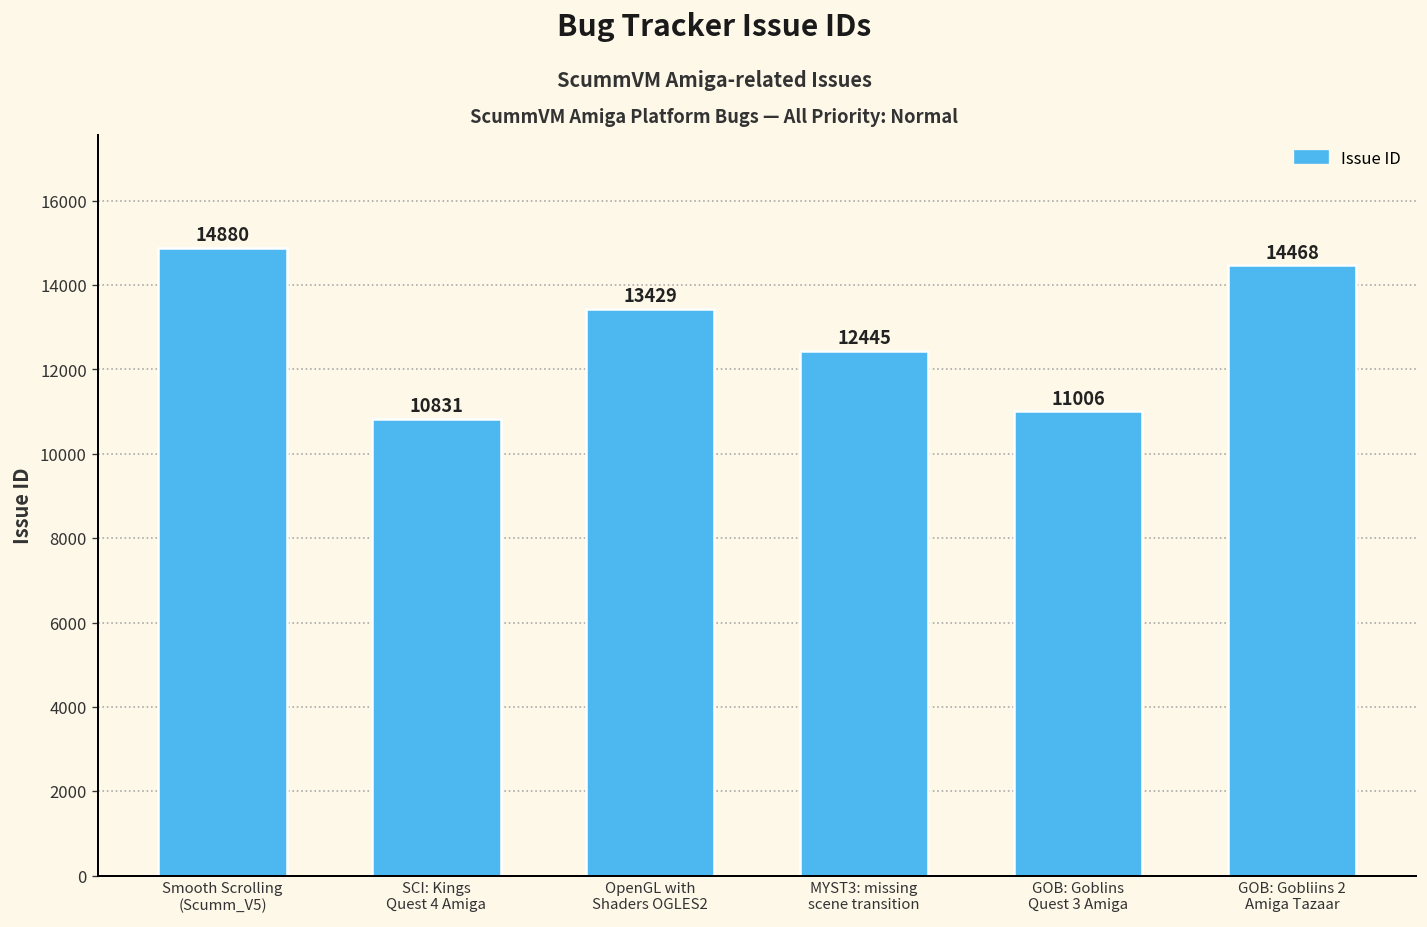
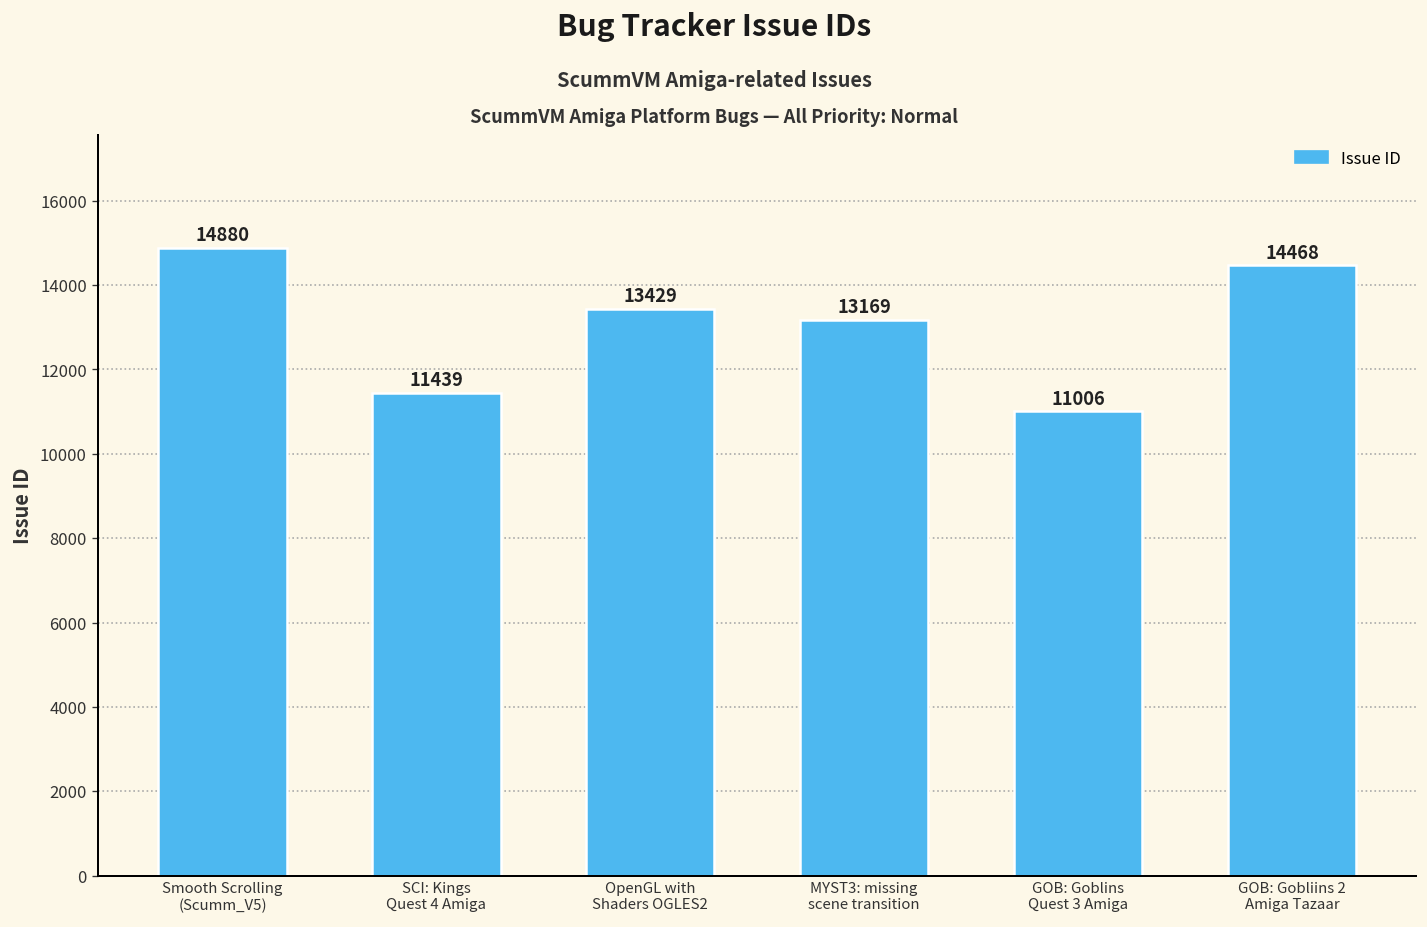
  {
    "Smooth Scrolling (Scumm_V5)": 14880,
-   "SCI: Kings Quest 4 Amiga": 10831,
+   "SCI: Kings Quest 4 Amiga": 11439,
    "OpenGL with Shaders OGLES2": 13429,
-   "MYST3: missing scene transition": 12445,
+   "MYST3: missing scene transition": 13169,
    "GOB: Goblins Quest 3 Amiga": 11006,
    "GOB: Gobliins 2 Amiga Tazaar": 14468
  }
